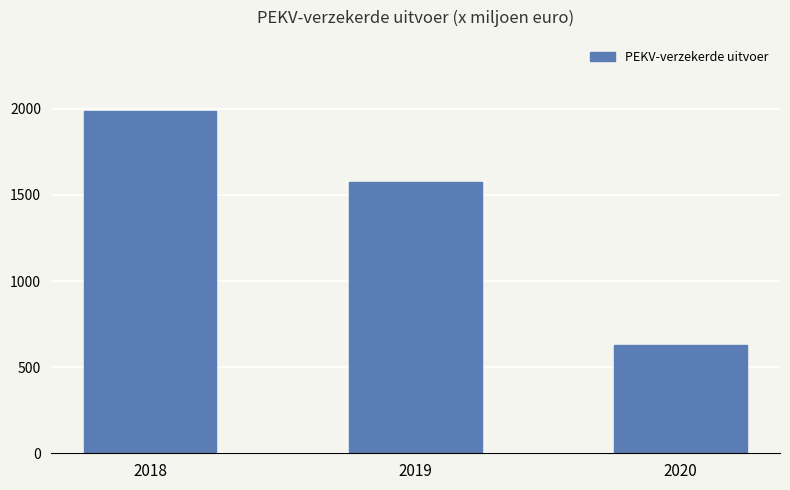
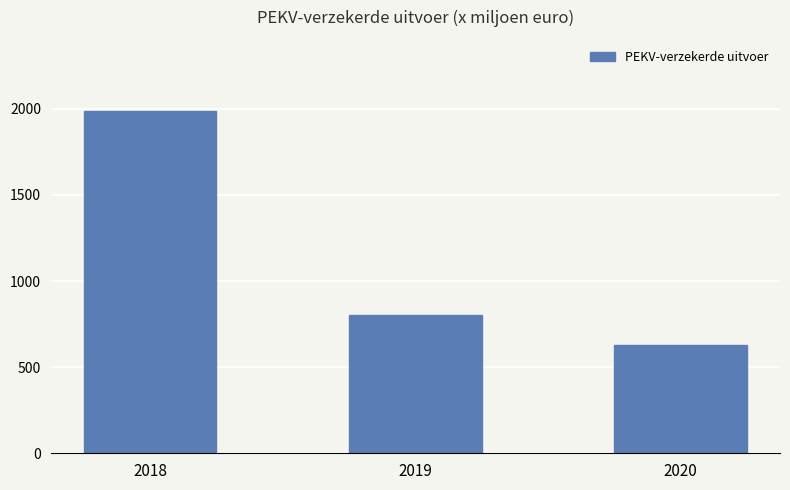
  {
    "2018": 1990,
-   "2019": 1580,
+   "2019": 800,
    "2020": 630
  }
